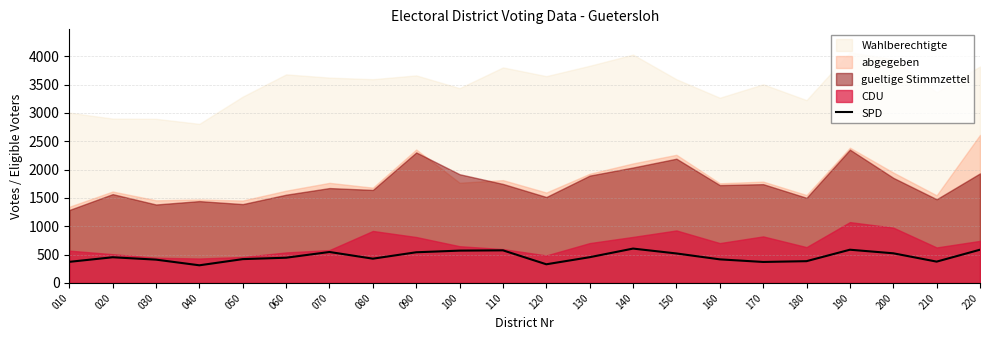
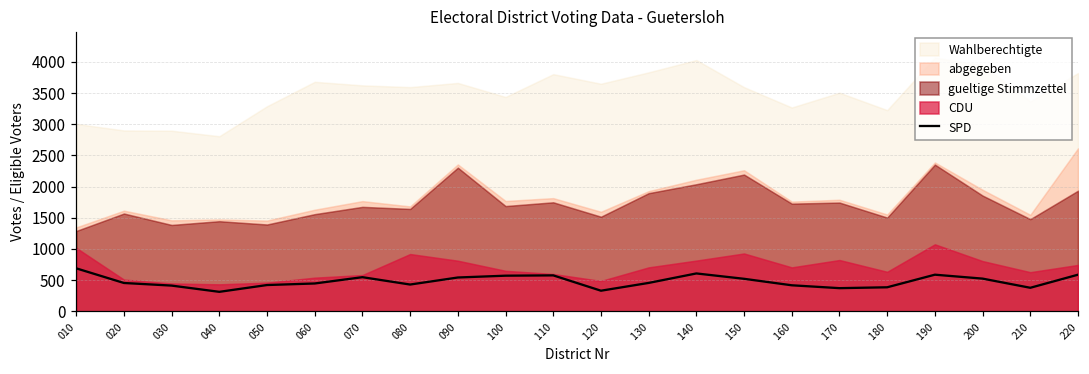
  {
    "SPD": {
-     "010": 400,
+     "010": 700,
      "020": 500,
      "040": 300,
      "060": 400,
      "080": 400,
      "090": 500,
      "100": 600,
      "120": 300,
      "130": 500,
      "140": 600,
      "150": 500,
      "160": 400,
      "170": 400,
      "180": 400,
      "190": 600,
      "200": 500,
      "210": 400,
      "220": 600
    },
    "Wahlberechtigte": {
      "010": 3000,
      "020": 2900,
      "030": 2900,
      "040": 2800,
      "050": 3300,
      "060": 3700,
      "070": 3600,
      "080": 3600,
      "090": 3700,
      "100": 3400,
      "110": 3800,
      "120": 3700,
      "130": 3800,
      "140": 4000,
      "150": 3600,
      "160": 3300,
      "170": 3500,
      "180": 3200,
      "220": 3800
    },
    "abgegeben": {
      "010": 1300,
      "020": 1600,
      "030": 1500,
      "050": 1500,
      "060": 1600,
      "070": 1800,
      "090": 2400,
      "100": 1800,
      "110": 1800,
      "120": 1600,
      "140": 2100,
      "150": 2300,
      "170": 1800,
      "180": 1600,
      "200": 1900,
      "210": 1500,
      "220": 2600
    },
    "gueltige Stimmzettel": {
      "010": 1300,
      "020": 1600,
      "030": 1400,
      "050": 1400,
      "060": 1600,
      "070": 1700,
      "090": 2300,
-     "100": 1900,
+     "100": 1700,
      "110": 1700,
      "120": 1500,
      "140": 2000,
      "150": 2200,
      "170": 1700,
      "180": 1500,
      "200": 1900,
      "210": 1500,
      "220": 1900
    },
    "CDU": {
-     "010": 600,
+     "010": 1000,
      "020": 500,
      "040": 400,
      "060": 500,
      "080": 900,
      "090": 800,
      "100": 600,
      "120": 500,
      "130": 700,
      "140": 800,
      "150": 900,
      "160": 700,
      "170": 800,
      "180": 600,
      "190": 1100,
-     "200": 1000,
+     "200": 800,
      "210": 600,
      "220": 700
    }
  }
